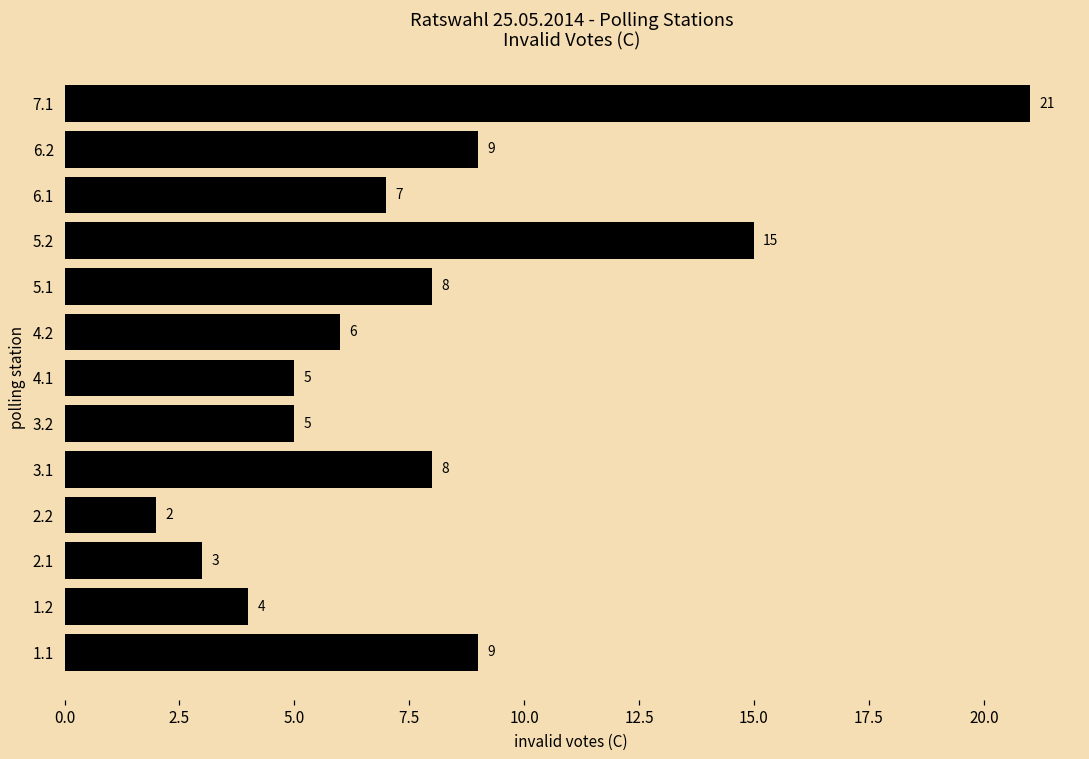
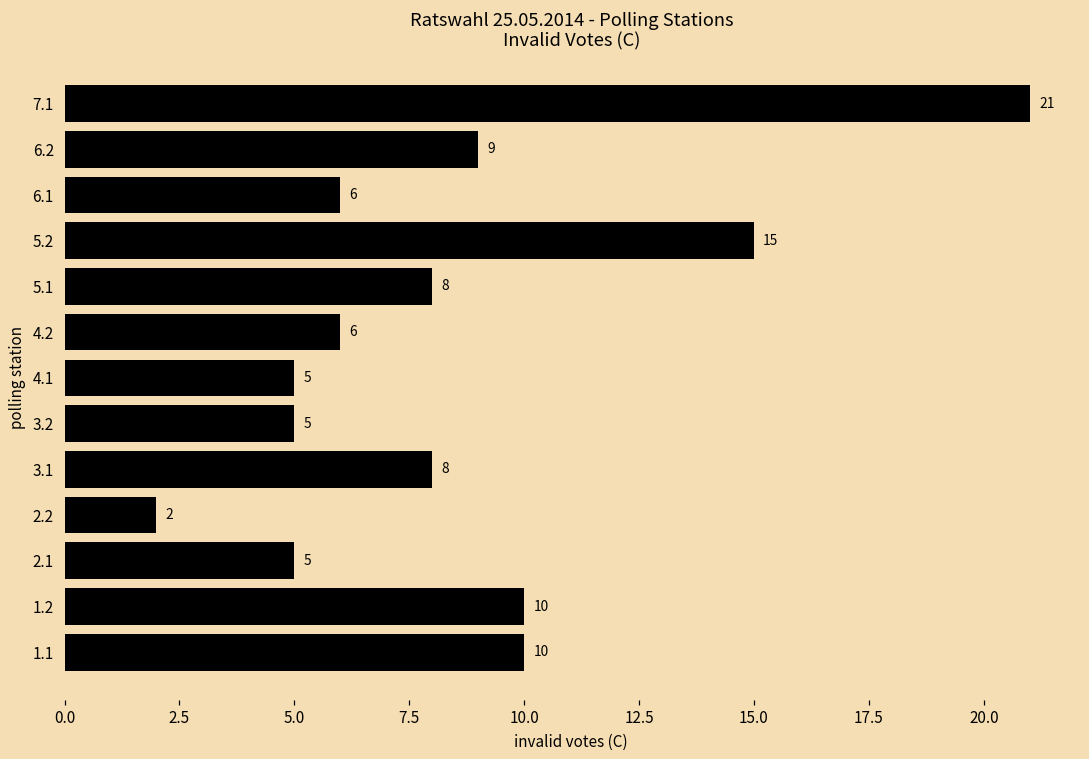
  {
    "7.1": 21,
    "6.2": 9,
-   "6.1": 7,
+   "6.1": 6,
    "5.2": 15,
    "5.1": 8,
    "4.2": 6,
    "4.1": 5,
    "3.2": 5,
    "3.1": 8,
    "2.2": 2,
-   "2.1": 3,
-   "1.2": 4,
-   "1.1": 9
+   "2.1": 5,
+   "1.2": 10,
+   "1.1": 10
  }
